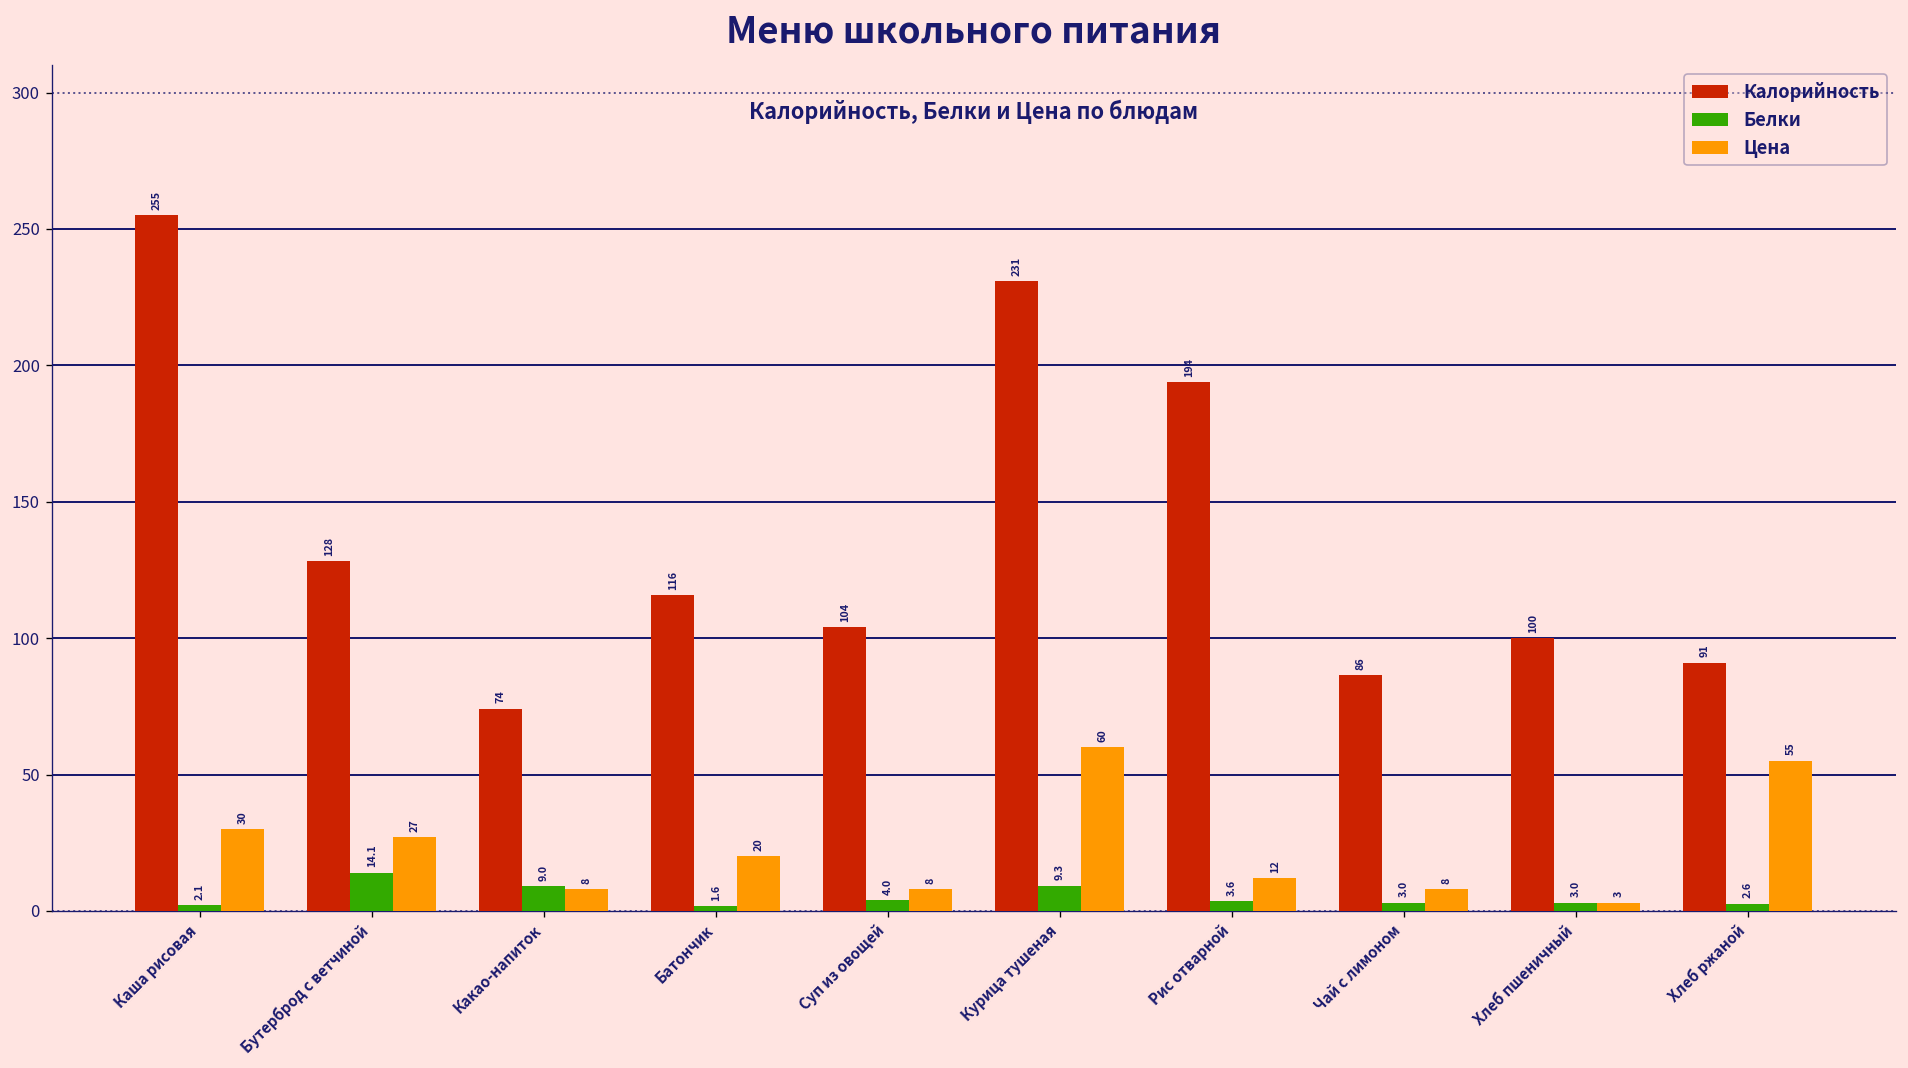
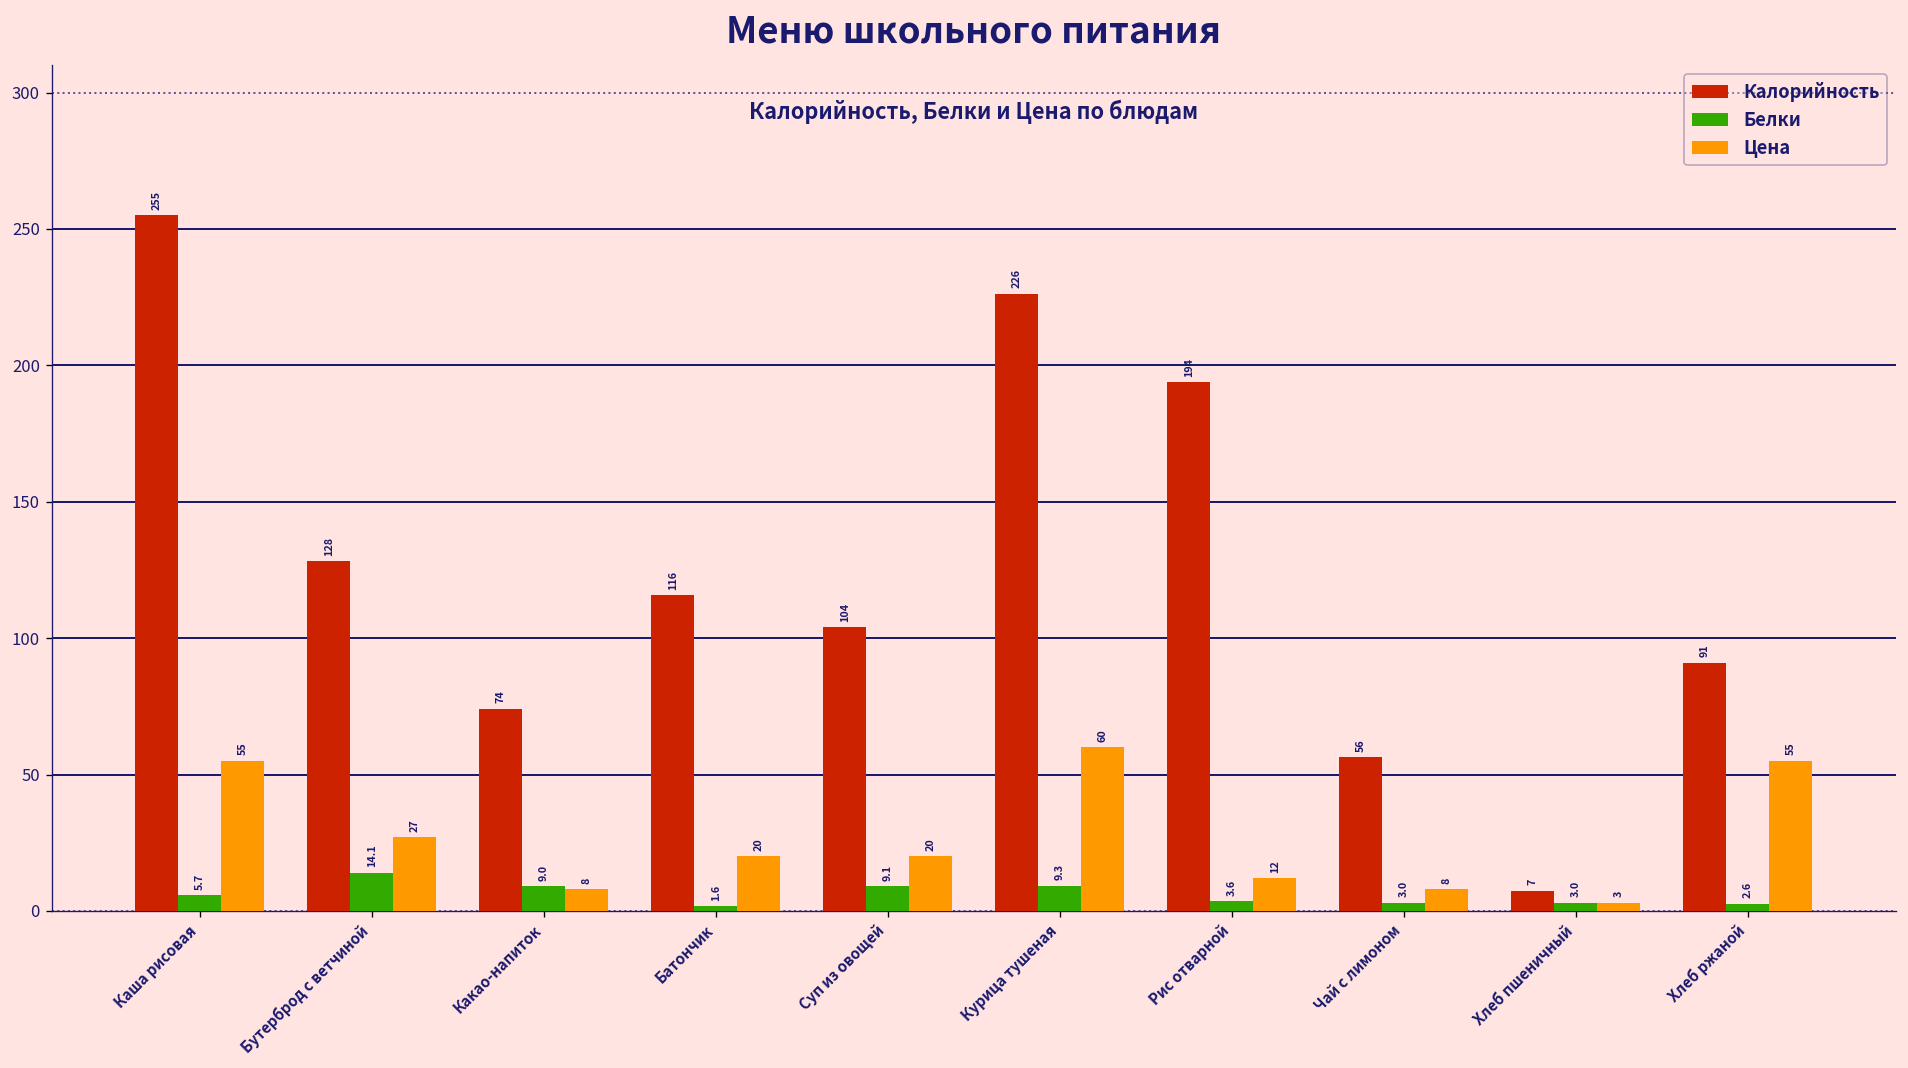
  {
    "Калорийность": {
      "Каша рисовая": 255,
      "Бутерброд с ветчиной": 128,
      "Какао-напиток": 74,
      "Батончик": 116,
      "Суп из овощей": 104,
-     "Курица тушеная": 231,
+     "Курица тушеная": 226,
      "Рис отварной": 194,
-     "Чай с лимоном": 86,
-     "Хлеб пшеничный": 100,
+     "Чай с лимоном": 56,
+     "Хлеб пшеничный": 7,
      "Хлеб ржаной": 91
    },
    "Белки": {
-     "Каша рисовая": 2.1,
+     "Каша рисовая": 5.7,
      "Бутерброд с ветчиной": 14.1,
      "Какао-напиток": 9.0,
      "Батончик": 1.6,
-     "Суп из овощей": 4.0,
+     "Суп из овощей": 9.1,
      "Курица тушеная": 9.3,
      "Рис отварной": 3.6,
      "Чай с лимоном": 3.0,
      "Хлеб пшеничный": 3.0,
      "Хлеб ржаной": 2.6
    },
    "Цена": {
-     "Каша рисовая": 30,
+     "Каша рисовая": 55,
      "Бутерброд с ветчиной": 27,
      "Какао-напиток": 8,
      "Батончик": 20,
-     "Суп из овощей": 8,
+     "Суп из овощей": 20,
      "Курица тушеная": 60,
      "Рис отварной": 12,
      "Чай с лимоном": 8,
      "Хлеб пшеничный": 3,
      "Хлеб ржаной": 55
    }
  }
